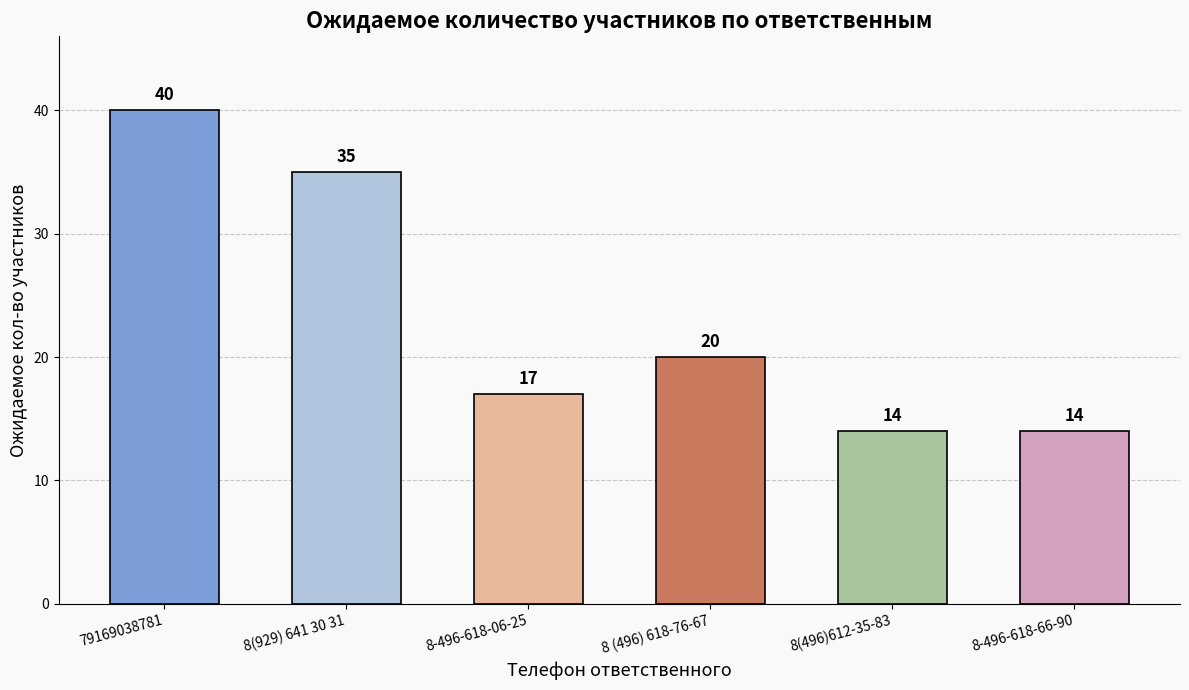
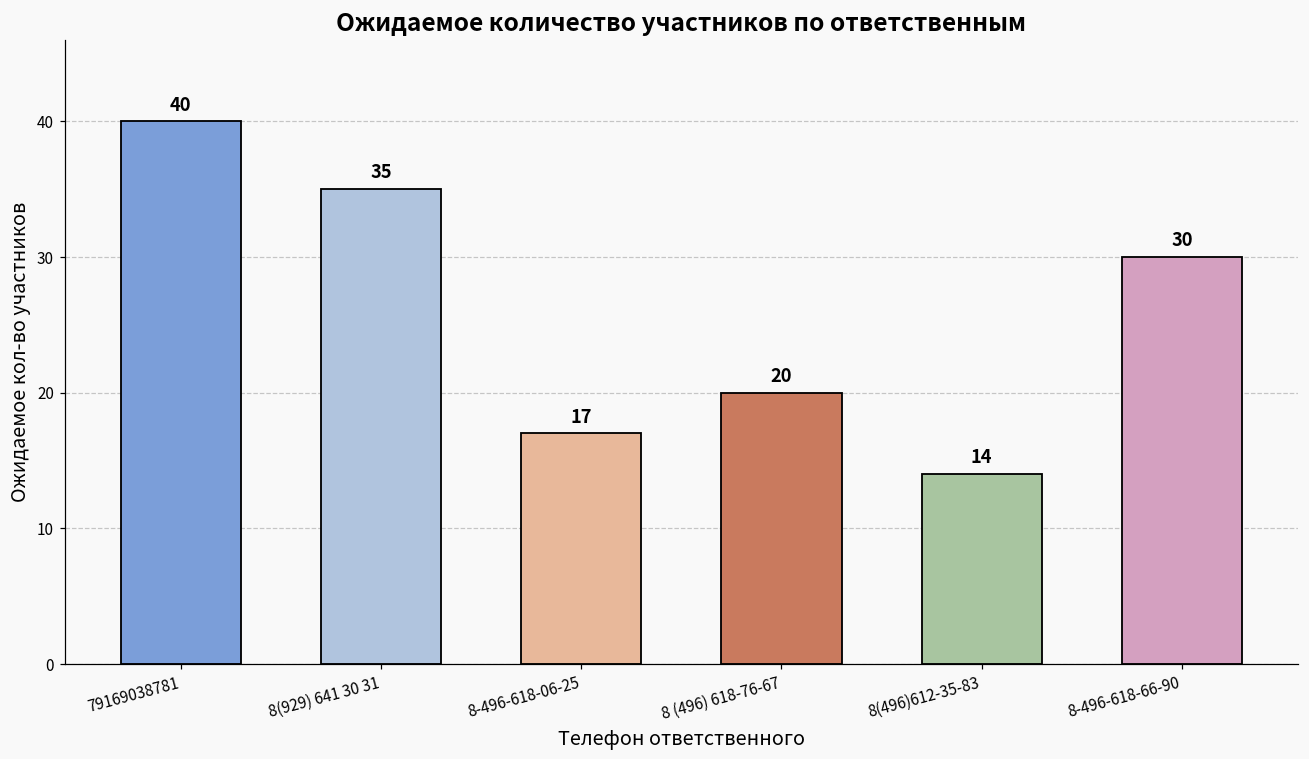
  {
    "79169038781": 40,
    "8(929) 641 30 31": 35,
    "8-496-618-06-25": 17,
    "8 (496) 618-76-67": 20,
    "8(496)612-35-83": 14,
-   "8-496-618-66-90": 14
+   "8-496-618-66-90": 30
  }
